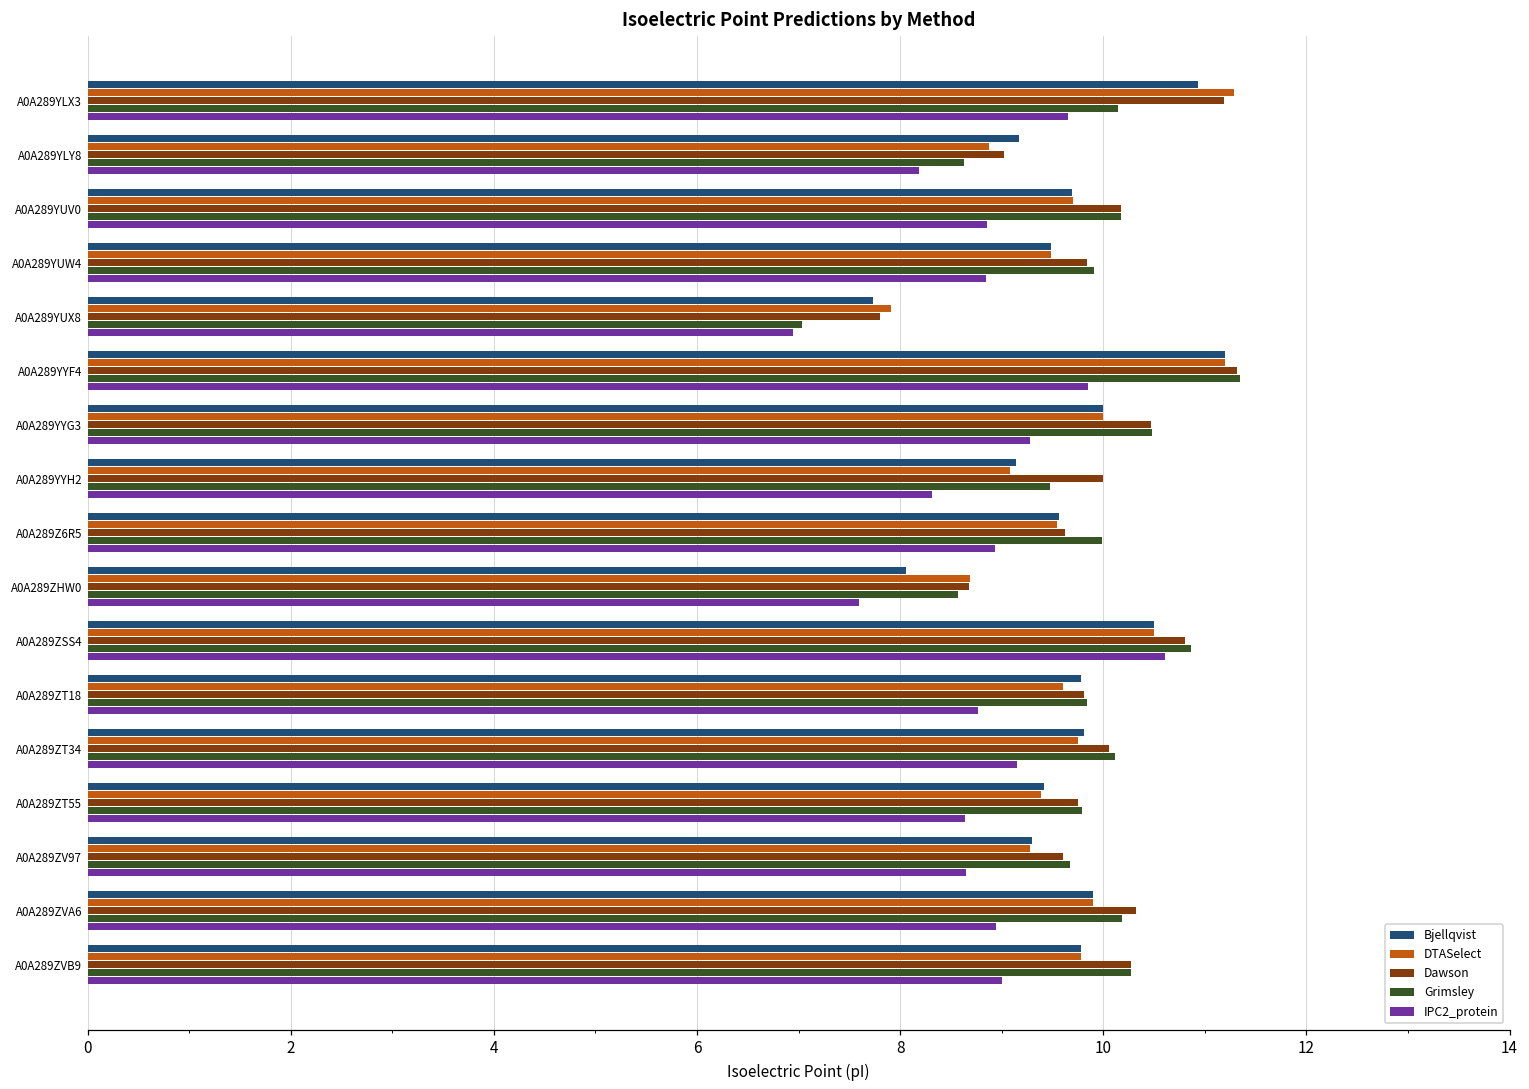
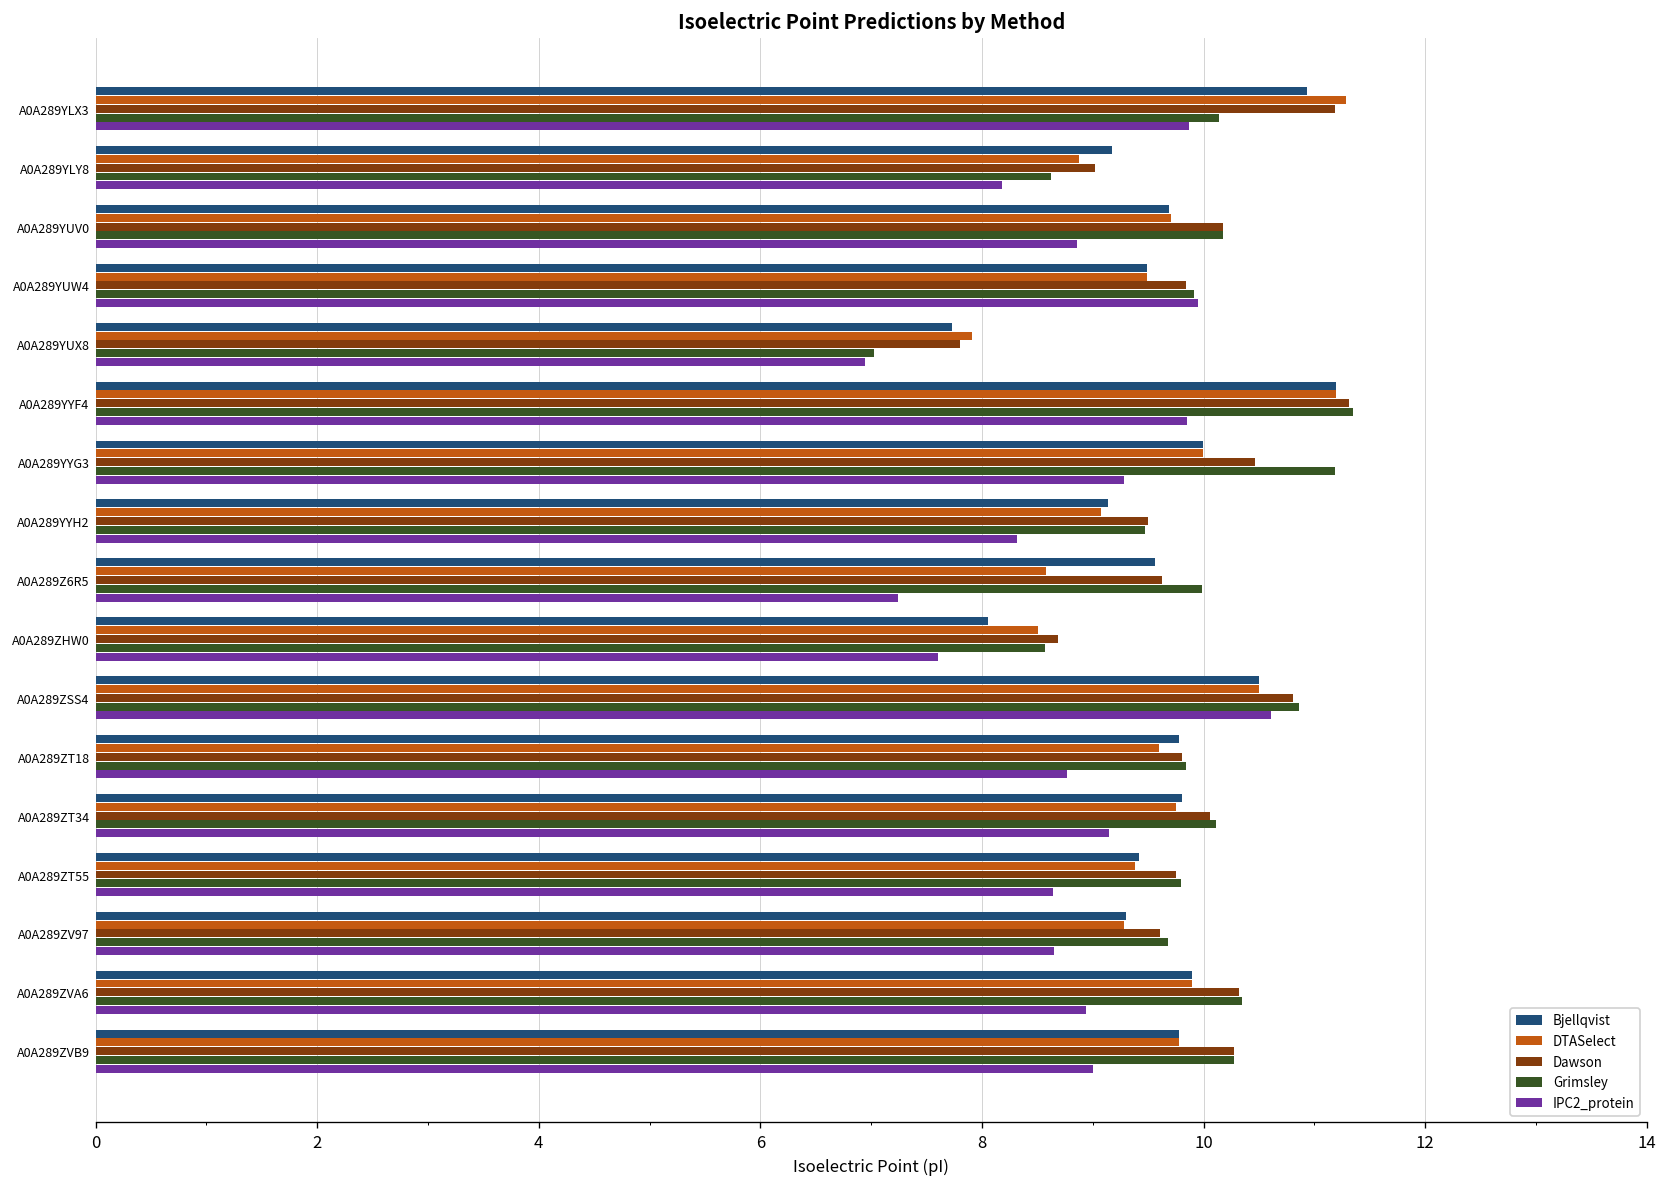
  {
    "Bjellqvist": {
      "A0A289YLX3": 10.9,
      "A0A289YLY8": 9.2,
      "A0A289YUV0": 9.7,
      "A0A289YUW4": 9.5,
      "A0A289YUX8": 7.7,
      "A0A289YYF4": 11.2,
      "A0A289YYG3": 10.0,
      "A0A289YYH2": 9.1,
      "A0A289Z6R5": 9.6,
      "A0A289ZHW0": 8.1,
      "A0A289ZSS4": 10.5,
      "A0A289ZT18": 9.8,
      "A0A289ZT34": 9.8,
      "A0A289ZT55": 9.4,
      "A0A289ZV97": 9.3,
      "A0A289ZVA6": 9.9,
      "A0A289ZVB9": 9.8
    },
    "DTASelect": {
      "A0A289YLX3": 11.3,
      "A0A289YLY8": 8.9,
      "A0A289YUV0": 9.7,
      "A0A289YUW4": 9.5,
      "A0A289YUX8": 7.9,
      "A0A289YYF4": 11.2,
      "A0A289YYG3": 10.0,
      "A0A289YYH2": 9.1,
-     "A0A289Z6R5": 9.5,
-     "A0A289ZHW0": 8.7,
+     "A0A289Z6R5": 8.6,
+     "A0A289ZHW0": 8.5,
      "A0A289ZSS4": 10.5,
      "A0A289ZT18": 9.6,
      "A0A289ZT34": 9.8,
      "A0A289ZT55": 9.4,
      "A0A289ZV97": 9.3,
      "A0A289ZVA6": 9.9,
      "A0A289ZVB9": 9.8
    },
    "Dawson": {
      "A0A289YLX3": 11.2,
      "A0A289YLY8": 9.0,
      "A0A289YUV0": 10.2,
      "A0A289YUW4": 9.8,
      "A0A289YUX8": 7.8,
      "A0A289YYF4": 11.3,
      "A0A289YYG3": 10.5,
-     "A0A289YYH2": 10.0,
+     "A0A289YYH2": 9.5,
      "A0A289Z6R5": 9.6,
      "A0A289ZHW0": 8.7,
      "A0A289ZSS4": 10.8,
      "A0A289ZT18": 9.8,
      "A0A289ZT34": 10.1,
      "A0A289ZT55": 9.8,
      "A0A289ZV97": 9.6,
      "A0A289ZVA6": 10.3,
      "A0A289ZVB9": 10.3
    },
    "Grimsley": {
      "A0A289YLX3": 10.1,
      "A0A289YLY8": 8.6,
      "A0A289YUV0": 10.2,
      "A0A289YUW4": 9.9,
      "A0A289YUX8": 7.0,
      "A0A289YYF4": 11.3,
-     "A0A289YYG3": 10.5,
+     "A0A289YYG3": 11.2,
      "A0A289YYH2": 9.5,
      "A0A289Z6R5": 10.0,
      "A0A289ZHW0": 8.6,
      "A0A289ZSS4": 10.9,
      "A0A289ZT18": 9.8,
      "A0A289ZT34": 10.1,
      "A0A289ZT55": 9.8,
      "A0A289ZV97": 9.7,
-     "A0A289ZVA6": 10.2,
+     "A0A289ZVA6": 10.4,
      "A0A289ZVB9": 10.3
    },
    "IPC2_protein": {
-     "A0A289YLX3": 9.6,
+     "A0A289YLX3": 9.9,
      "A0A289YLY8": 8.2,
      "A0A289YUV0": 8.9,
-     "A0A289YUW4": 8.8,
+     "A0A289YUW4": 10.0,
      "A0A289YUX8": 6.9,
      "A0A289YYF4": 9.9,
      "A0A289YYG3": 9.3,
      "A0A289YYH2": 8.3,
-     "A0A289Z6R5": 8.9,
+     "A0A289Z6R5": 7.2,
      "A0A289ZHW0": 7.6,
      "A0A289ZSS4": 10.6,
      "A0A289ZT18": 8.8,
      "A0A289ZT34": 9.2,
      "A0A289ZT55": 8.6,
      "A0A289ZV97": 8.7,
      "A0A289ZVA6": 8.9,
      "A0A289ZVB9": 9.0
    }
  }
